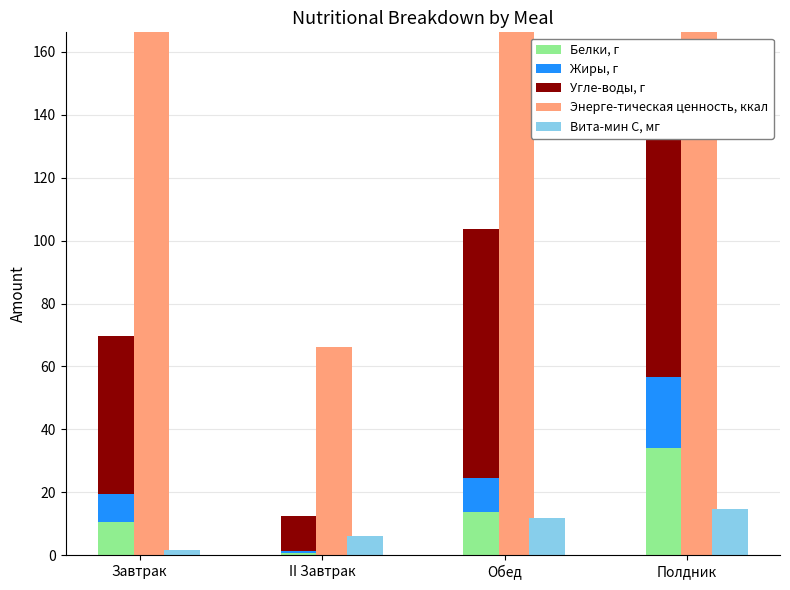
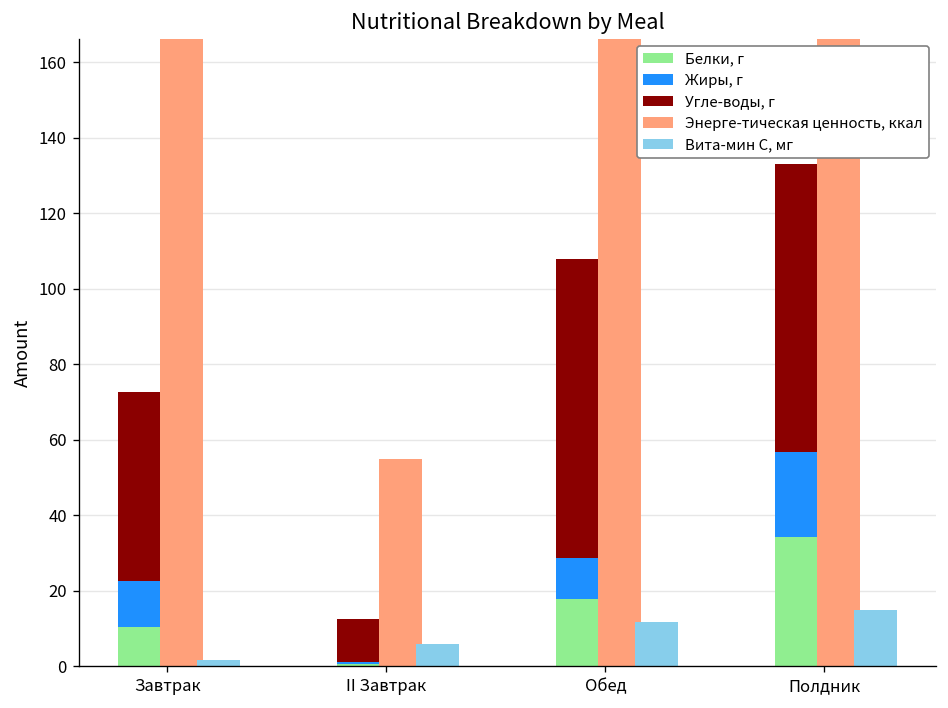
  {
    "Белки, г": {
      "Завтрак": 10,
-     "Обед": 14,
+     "Обед": 18,
      "Полдник": 34
    },
    "Жиры, г": {
-     "Завтрак": 9,
+     "Завтрак": 12,
      "Обед": 11,
      "Полдник": 23
    },
    "Угле-воды, г": {
      "Завтрак": 50,
      "II Завтрак": 11,
      "Обед": 79
    },
    "Энерге-тическая ценность, ккал": {
-     "II Завтрак": 66
+     "II Завтрак": 55
    },
    "Вита-мин С, мг": {
      "Завтрак": 2,
      "II Завтрак": 6,
      "Обед": 12,
      "Полдник": 15
    }
  }
